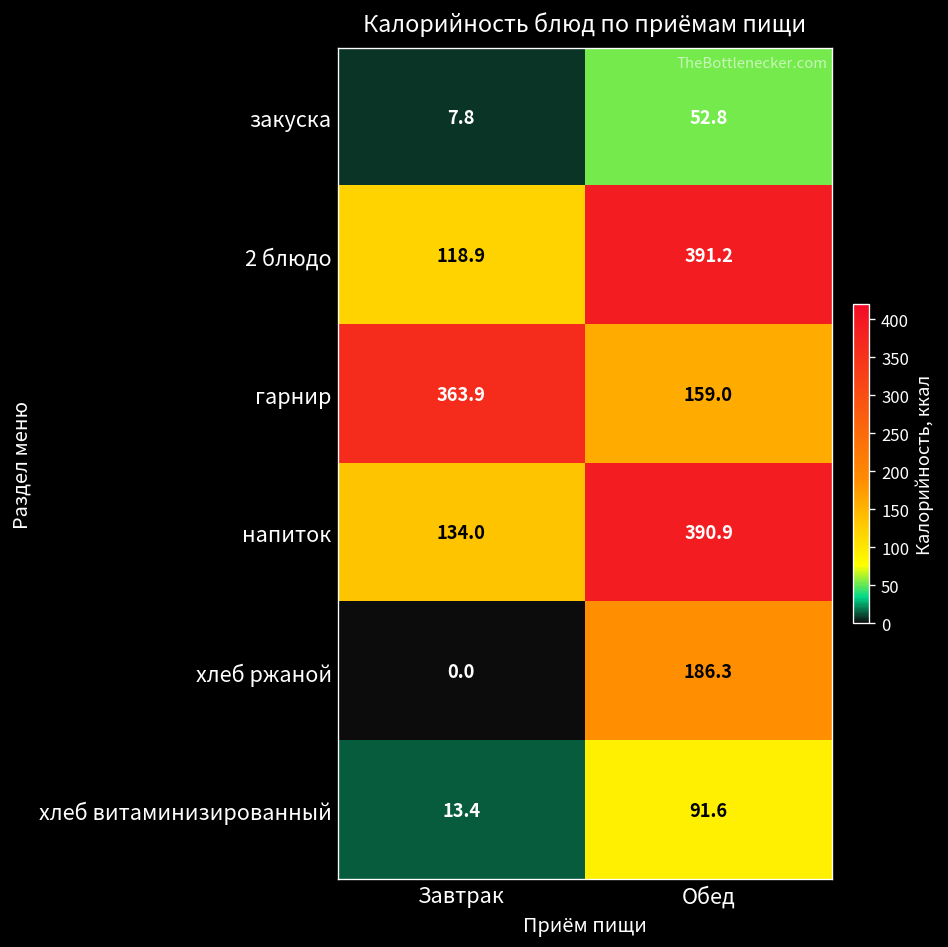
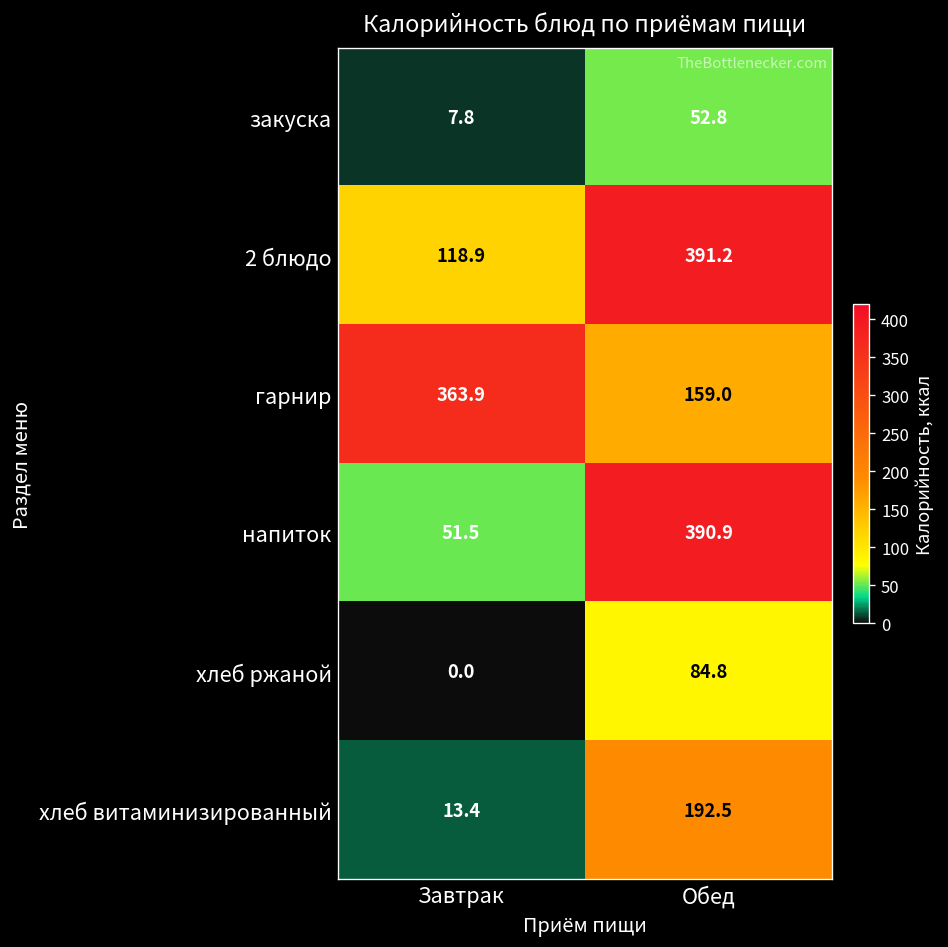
  {
    "закуска": {
      "Завтрак": 7.8
    },
    "2 блюдо": {
      "Завтрак": 118.9,
      "Обед": 391.2
    },
    "гарнир": {
      "Завтрак": 363.9,
      "Обед": 159.0
    },
    "напиток": {
-     "Завтрак": 134.0,
+     "Завтрак": 51.5,
      "Обед": 390.9
    },
    "хлеб ржаной": {
      "Завтрак": 0.0,
-     "Обед": 186.3
+     "Обед": 84.8
    },
    "хлеб витаминизированный": {
      "Завтрак": 13.4,
-     "Обед": 91.6
+     "Обед": 192.5
    }
  }
